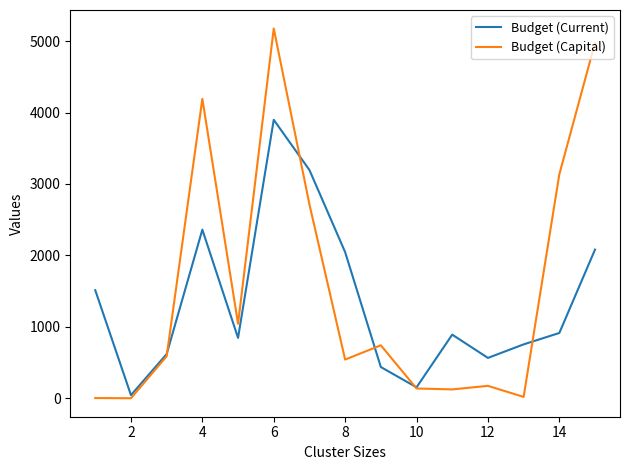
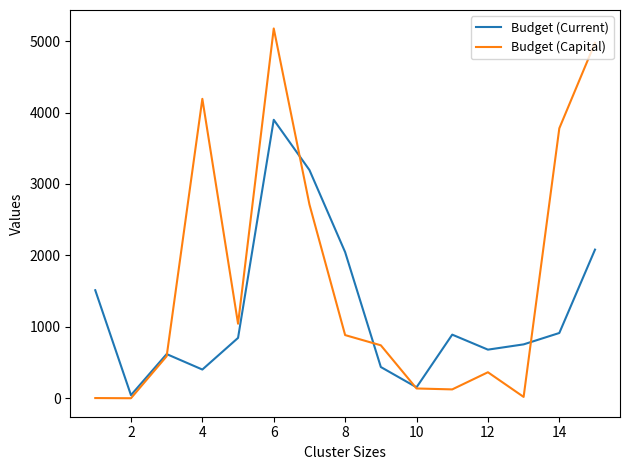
  {
    "Budget (Current)": {
      "2": 0,
-     "4": 2400,
+     "4": 400,
      "6": 3900,
      "8": 2000,
-     "12": 600,
+     "12": 700,
      "14": 900
    },
    "Budget (Capital)": {
      "2": 0,
      "4": 4200,
      "6": 5200,
-     "8": 500,
-     "12": 200,
-     "14": 3100
+     "8": 900,
+     "12": 400,
+     "14": 3800
    }
  }
